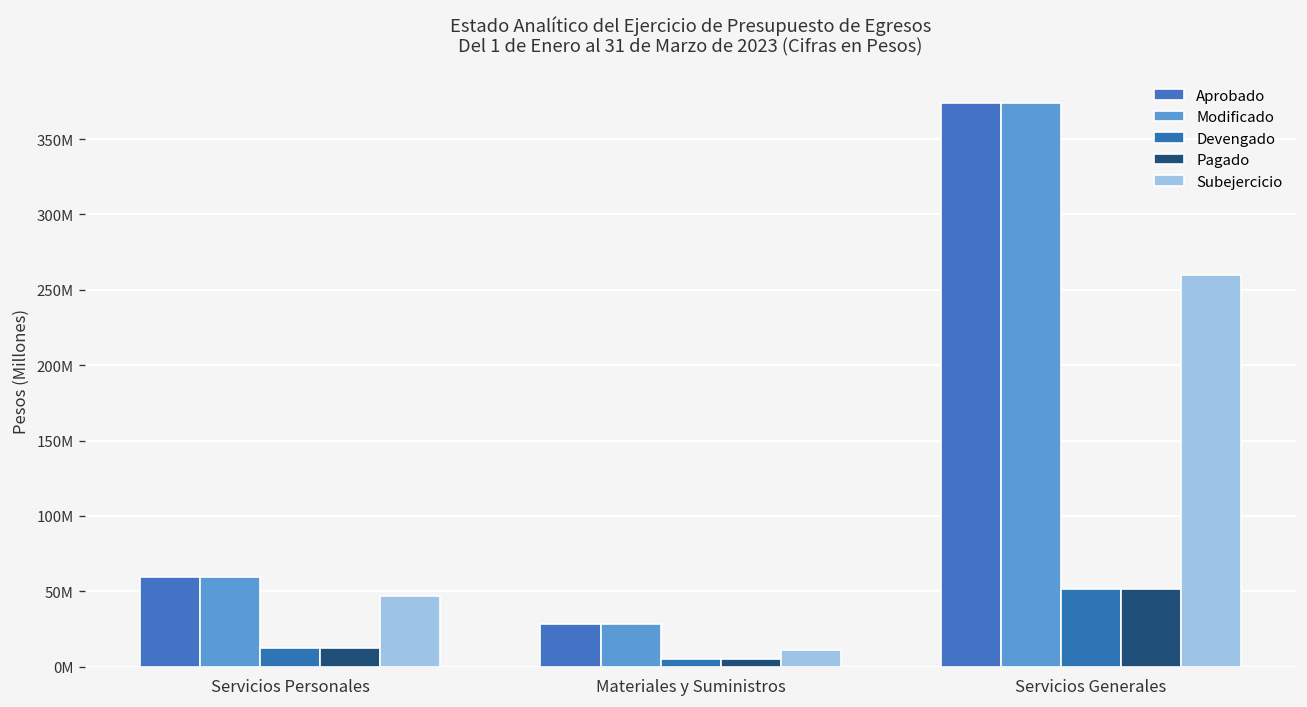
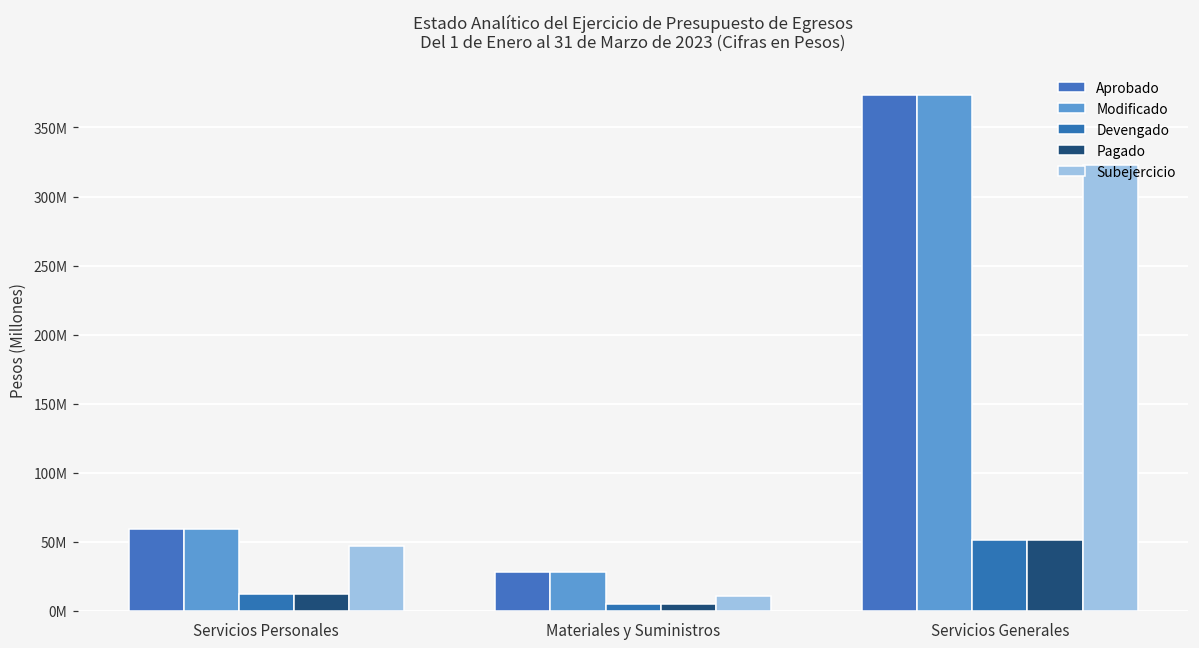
  {
    "Pagado": {
      "Servicios Personales": 12000000,
      "Materiales y Suministros": 5000000,
      "Servicios Generales": 51000000
    },
    "Subejercicio": {
      "Servicios Personales": 47000000,
      "Materiales y Suministros": 11000000,
-     "Servicios Generales": 260000000
+     "Servicios Generales": 323000000
    }
  }
